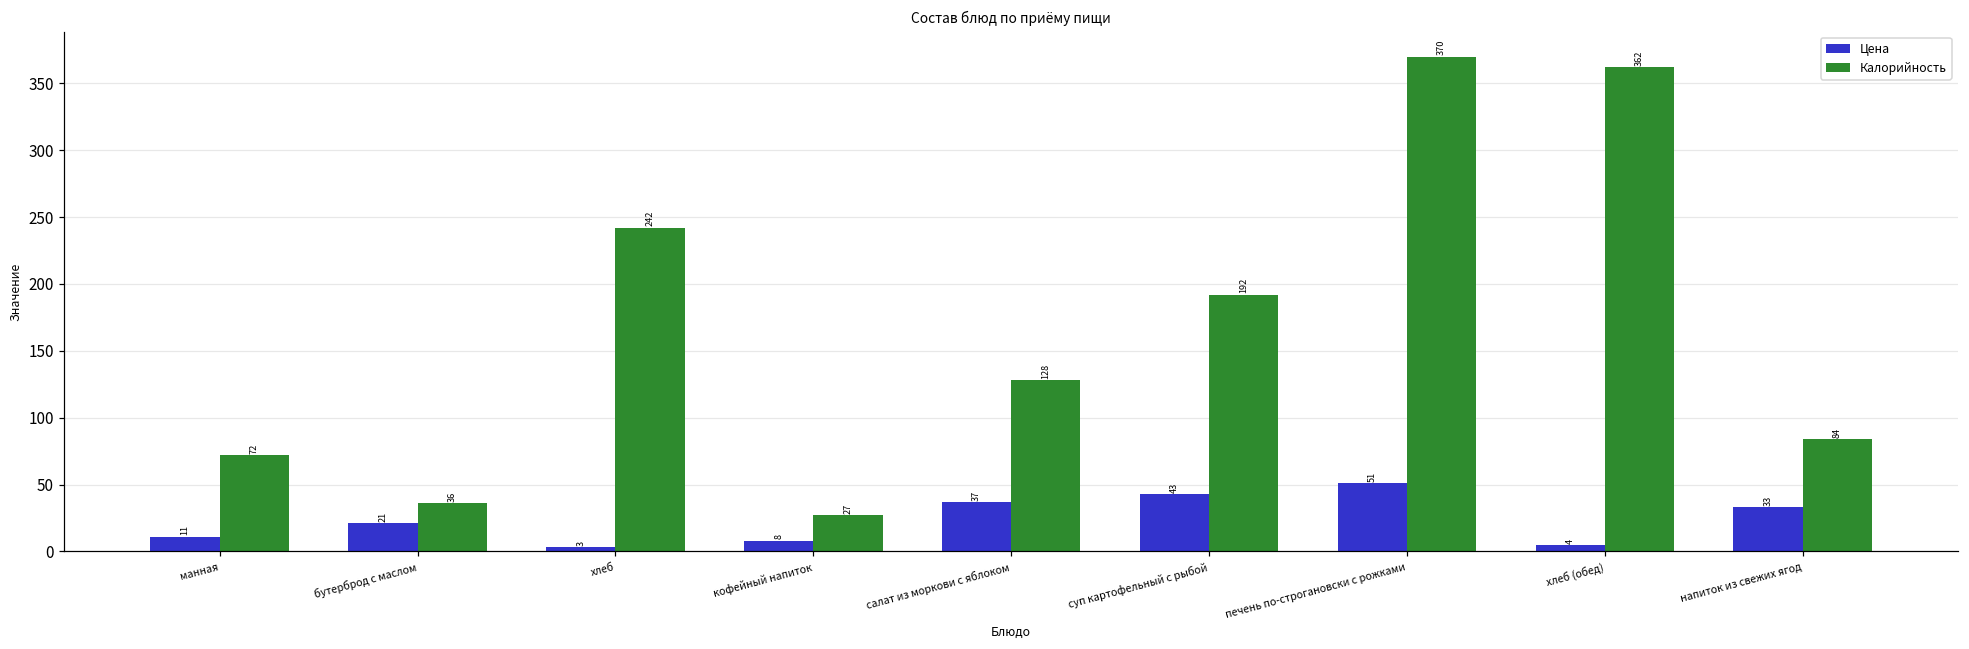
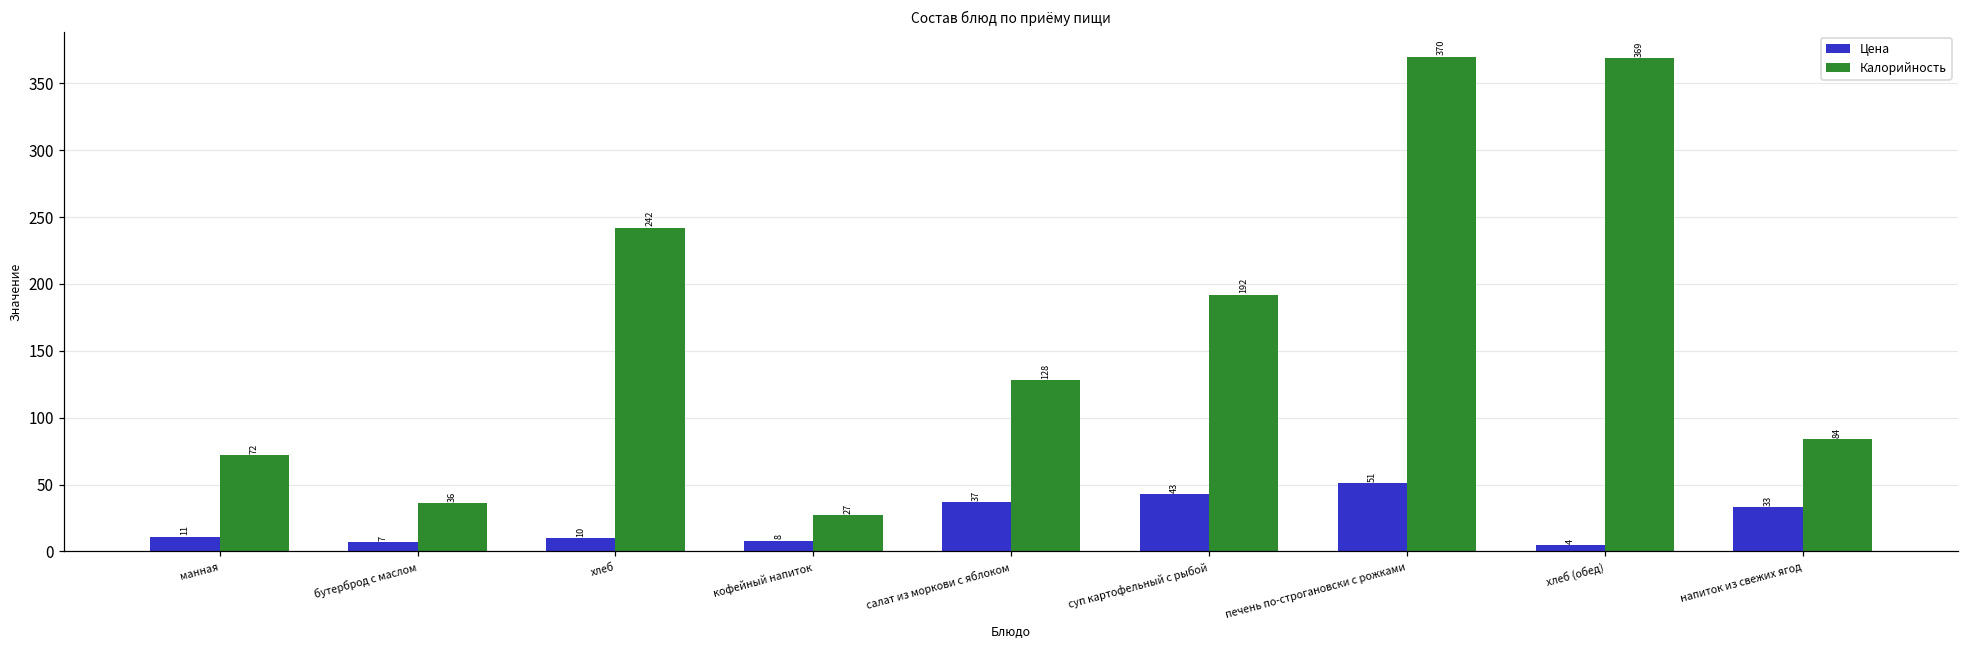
  {
    "Цена": {
      "манная": 11,
-     "бутерброд с маслом": 21,
-     "хлеб": 3,
+     "бутерброд с маслом": 7,
+     "хлеб": 10,
      "кофейный напиток": 8,
      "салат из моркови с яблоком": 37,
      "суп картофельный с рыбой": 43,
      "печень по-строгановски с рожками": 51,
      "хлеб (обед)": 4,
      "напиток из свежих ягод": 33
    },
    "Калорийность": {
      "манная": 72,
      "бутерброд с маслом": 36,
      "хлеб": 242,
      "кофейный напиток": 27,
      "салат из моркови с яблоком": 128,
      "суп картофельный с рыбой": 192,
      "печень по-строгановски с рожками": 370,
-     "хлеб (обед)": 362,
+     "хлеб (обед)": 369,
      "напиток из свежих ягод": 84
    }
  }
